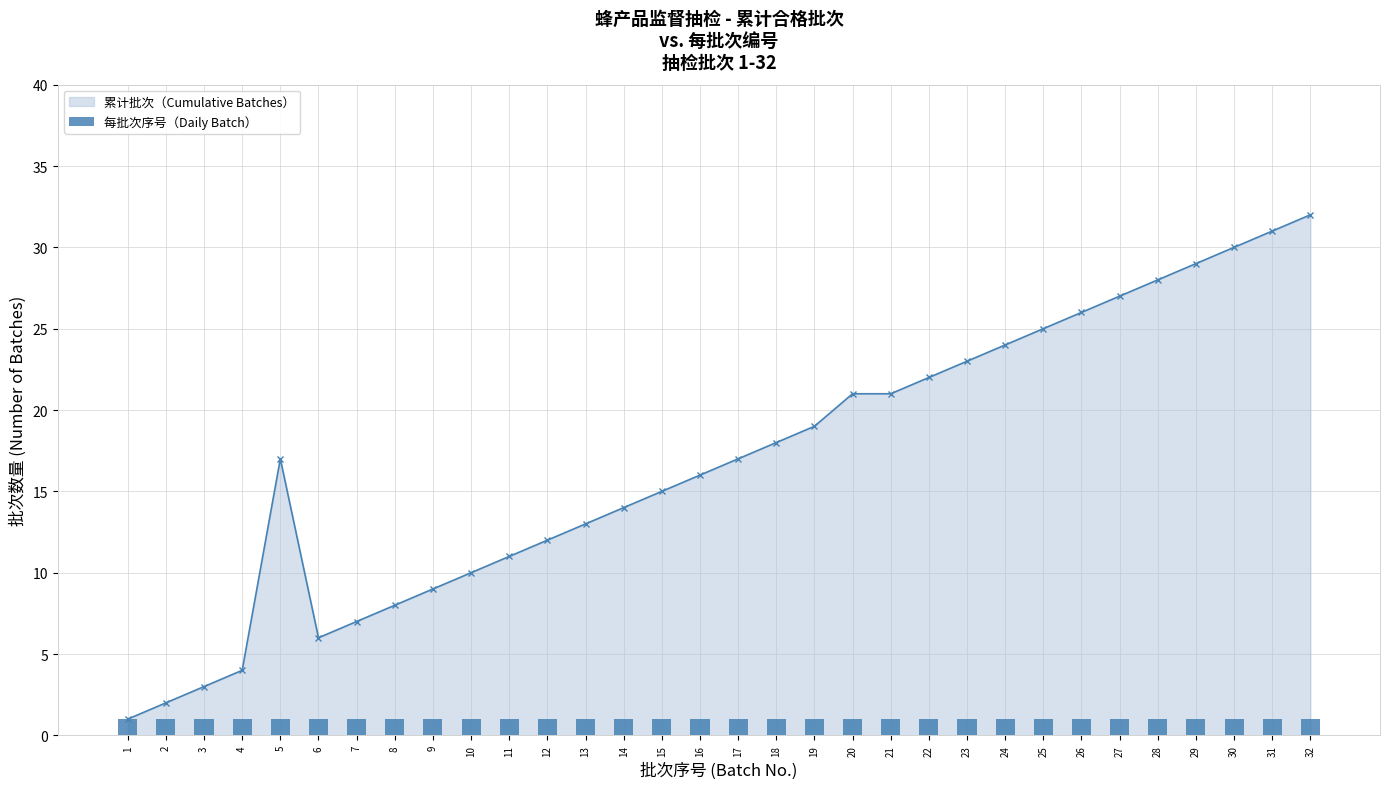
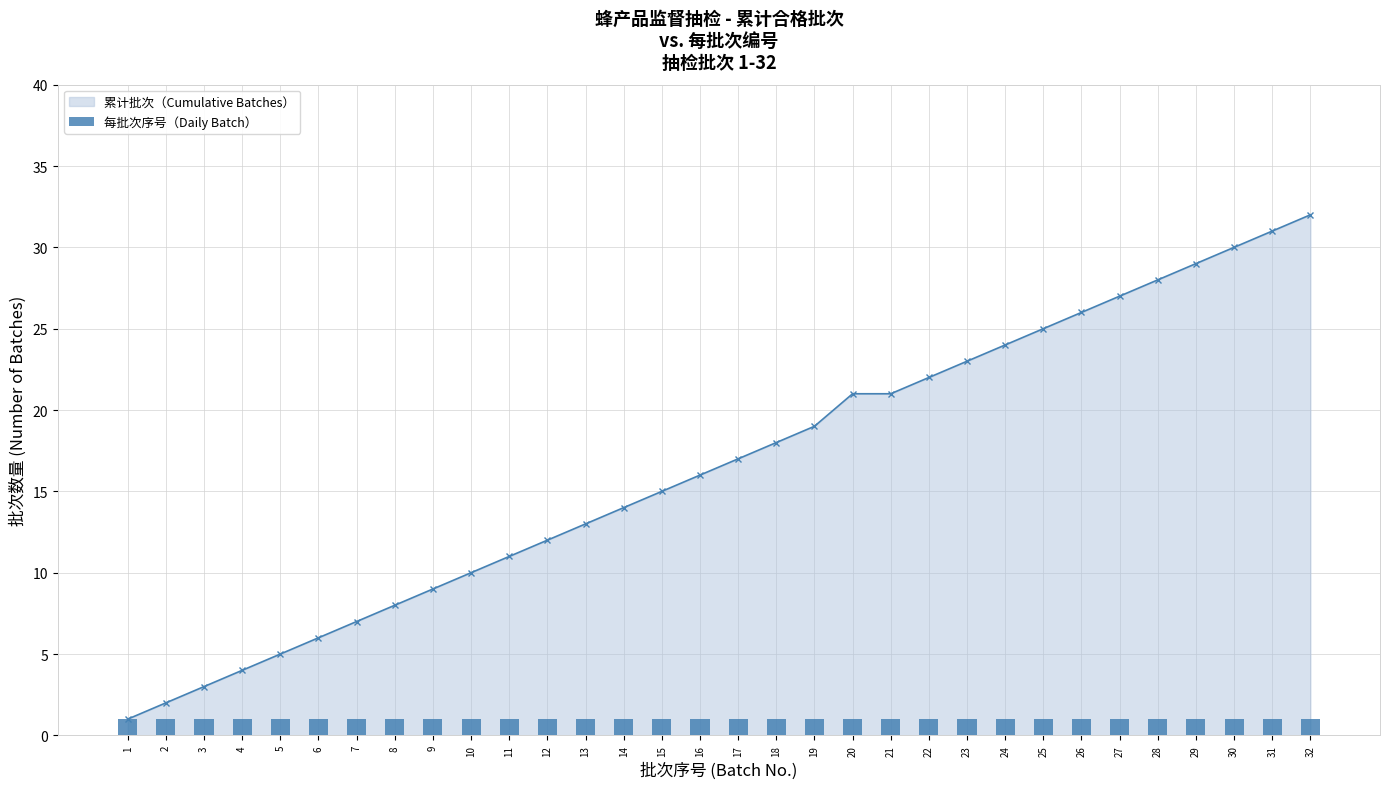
  {
    "累计批次（Cumulative Batches）": {
      "1": 1,
      "2": 2,
      "3": 3,
      "4": 4,
-     "5": 17,
+     "5": 5,
      "6": 6,
      "7": 7,
      "8": 8,
      "9": 9,
      "10": 10,
      "11": 11,
      "12": 12,
      "13": 13,
      "14": 14,
      "15": 15,
      "16": 16,
      "17": 17,
      "18": 18,
      "19": 19,
      "20": 21,
      "21": 21,
      "22": 22,
      "23": 23,
      "24": 24,
      "25": 25,
      "26": 26,
      "27": 27,
      "28": 28,
      "29": 29,
      "30": 30,
      "31": 31,
      "32": 32
    },
    "每批次序号（Daily Batch）": {
      "1": 1,
      "2": 1,
      "3": 1,
      "4": 1,
      "5": 1,
      "6": 1,
      "7": 1,
      "8": 1,
      "9": 1,
      "10": 1,
      "11": 1,
      "12": 1,
      "13": 1,
      "14": 1,
      "15": 1,
      "16": 1,
      "17": 1,
      "18": 1,
      "19": 1,
      "20": 1,
      "21": 1,
      "22": 1,
      "23": 1,
      "24": 1,
      "25": 1,
      "26": 1,
      "27": 1,
      "28": 1,
      "29": 1,
      "30": 1,
      "31": 1,
      "32": 1
    }
  }
